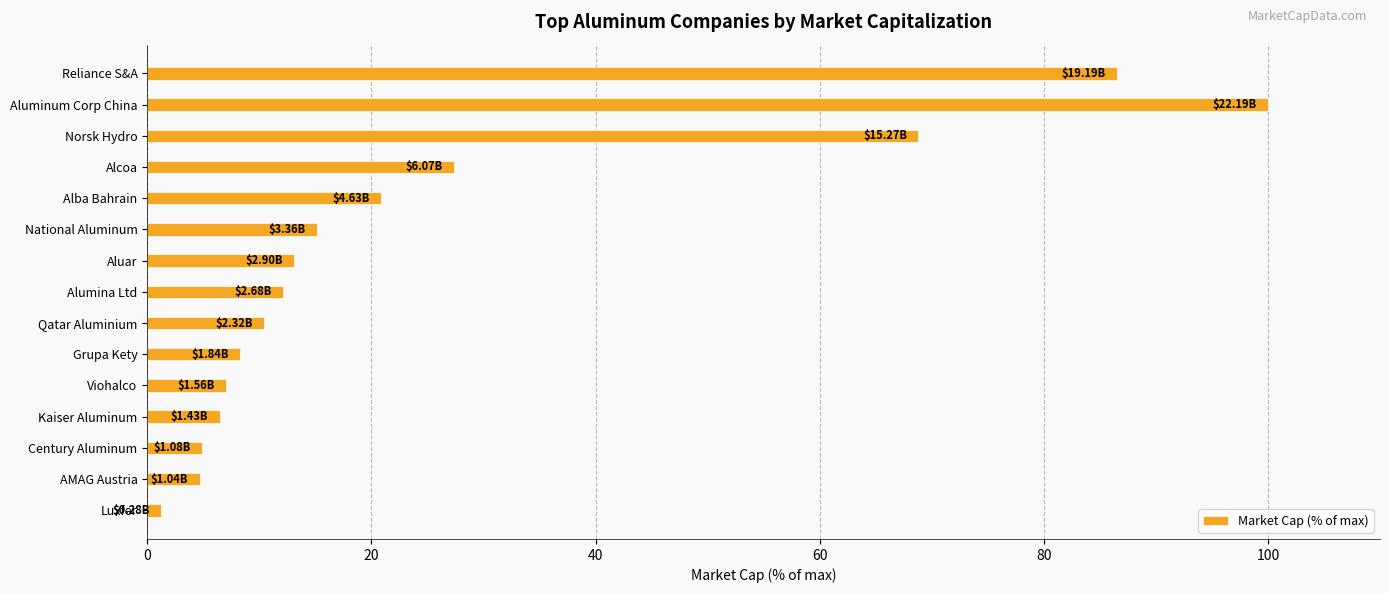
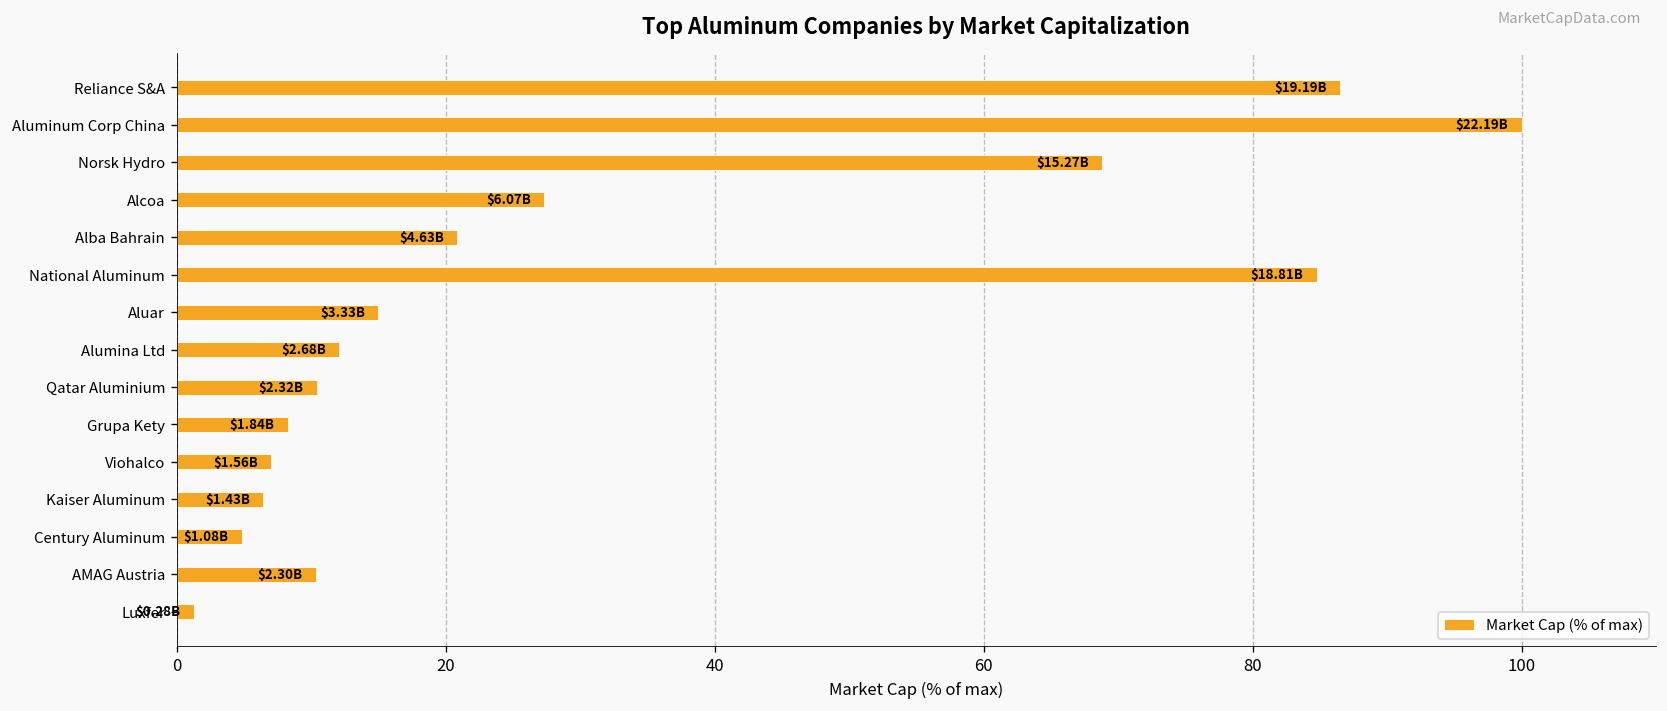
  {
-   "National Aluminum": "$3.36B",
-   "Aluar": "$2.90B",
-   "AMAG Austria": "$1.04B"
+   "National Aluminum": "$18.81B",
+   "Aluar": "$3.33B",
+   "AMAG Austria": "$2.30B"
  }
